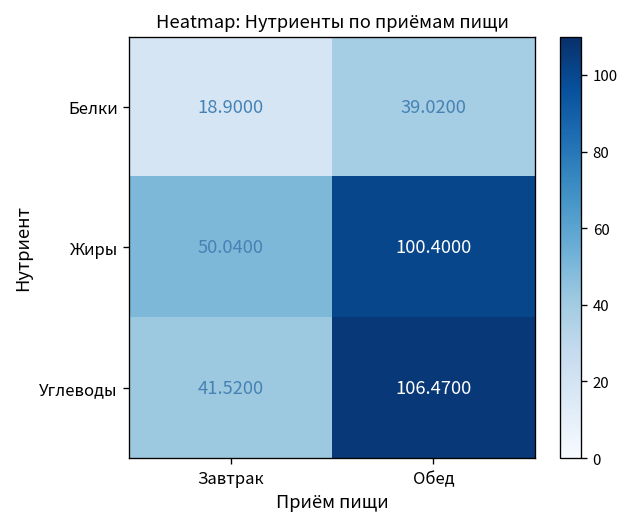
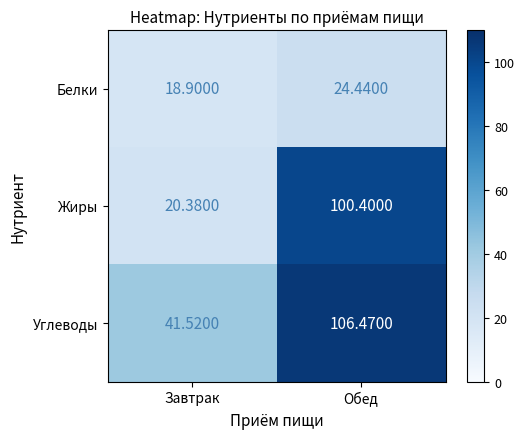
  {
    "Белки": {
      "Завтрак": 18.9000,
-     "Обед": 39.0200
+     "Обед": 24.4400
    },
    "Жиры": {
-     "Завтрак": 50.0400,
+     "Завтрак": 20.3800,
      "Обед": 100.4000
    },
    "Углеводы": {
      "Завтрак": 41.5200,
      "Обед": 106.4700
    }
  }
